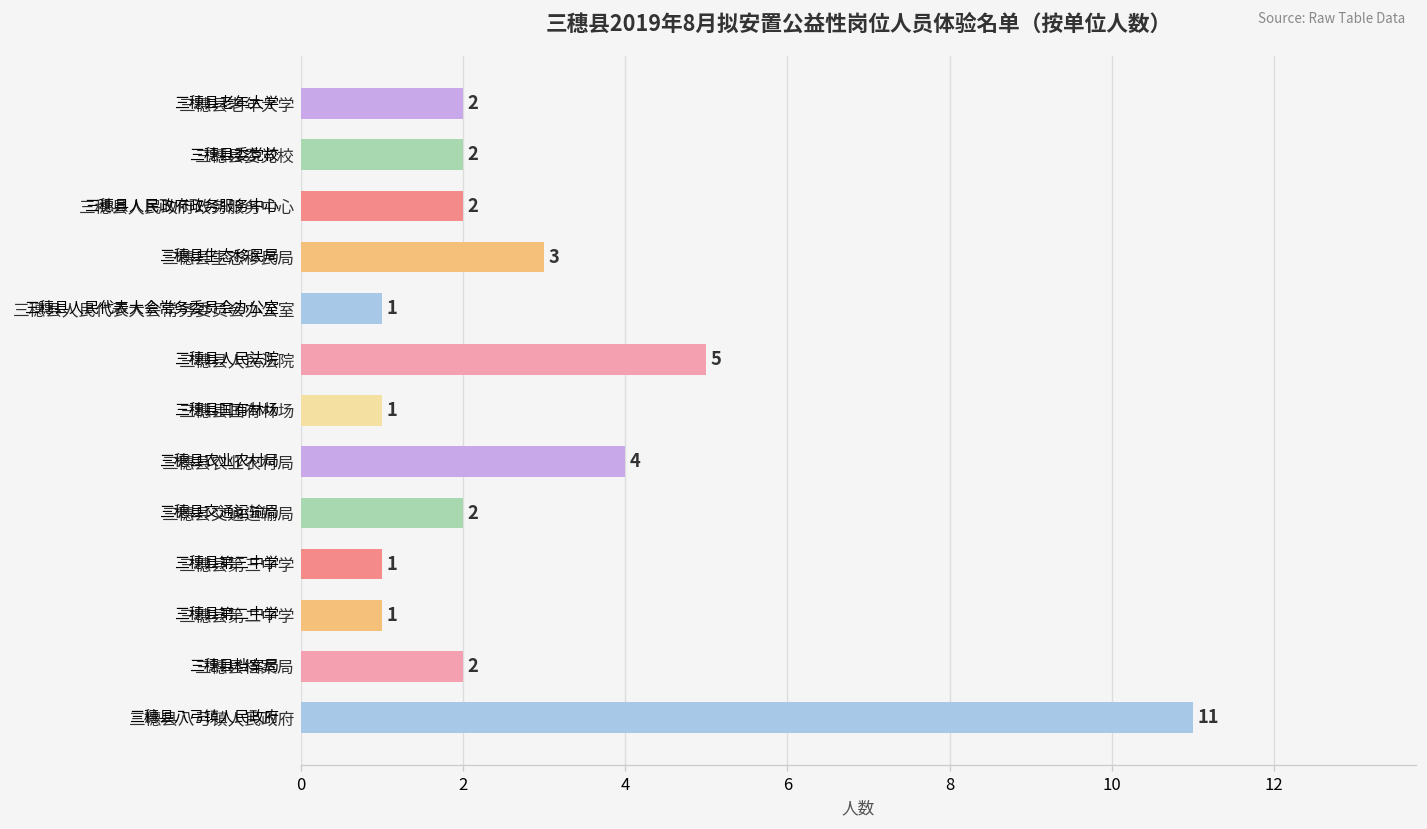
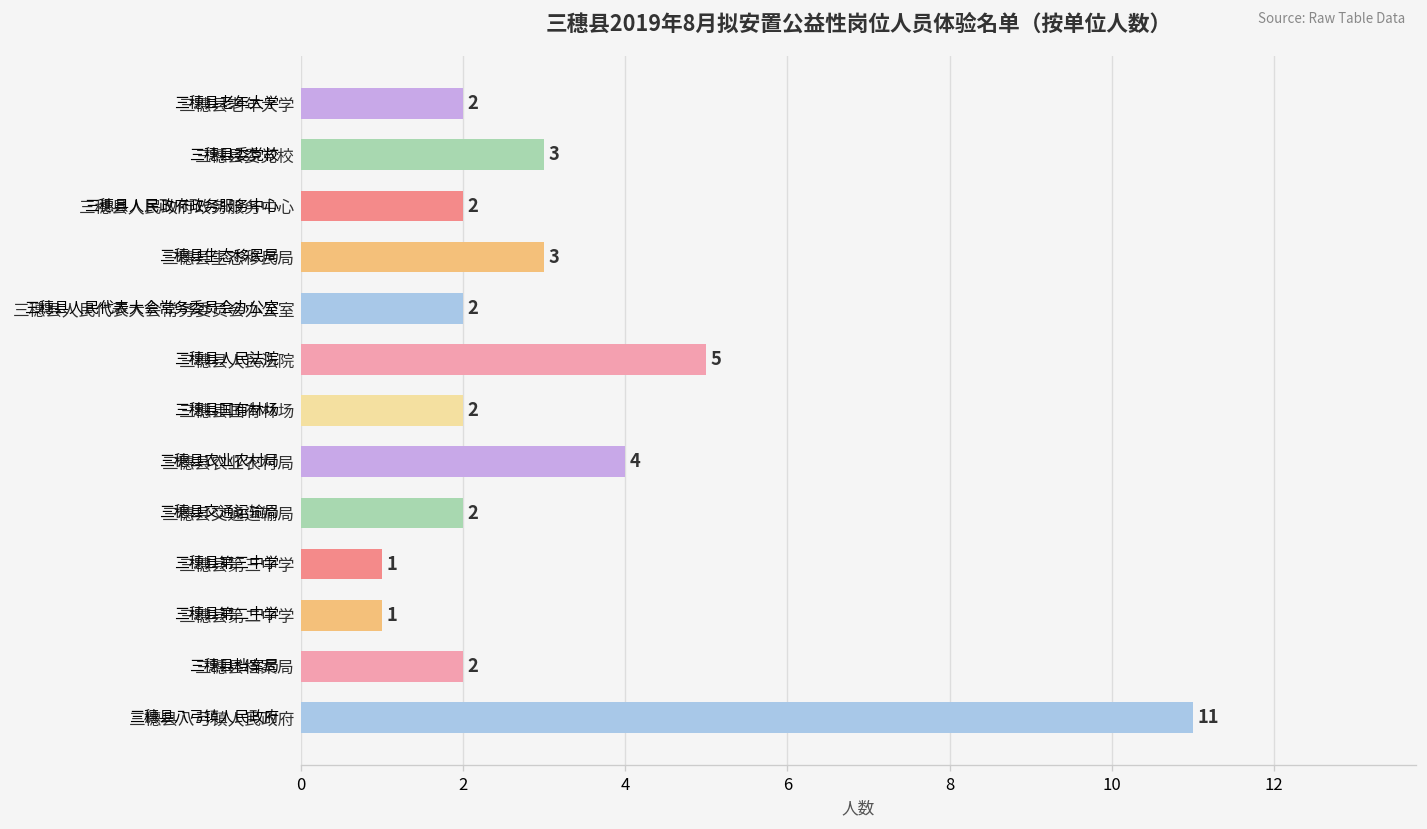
  {
    "三穗县老年大学": 2,
-   "三穗县委党校": 2,
+   "三穗县委党校": 3,
    "三穗县人民政府政务服务中心": 2,
    "三穗县生态移民局": 3,
-   "三穗县人民代表大会常务委员会办公室": 1,
+   "三穗县人民代表大会常务委员会办公室": 2,
    "三穗县人民法院": 5,
-   "三穗县国有林场": 1,
+   "三穗县国有林场": 2,
    "三穗县农业农村局": 4,
    "三穗县交通运输局": 2,
    "三穗县第三中学": 1,
    "三穗县第二中学": 1,
    "三穗县档案局": 2,
    "三穗县八弓镇人民政府": 11
  }
